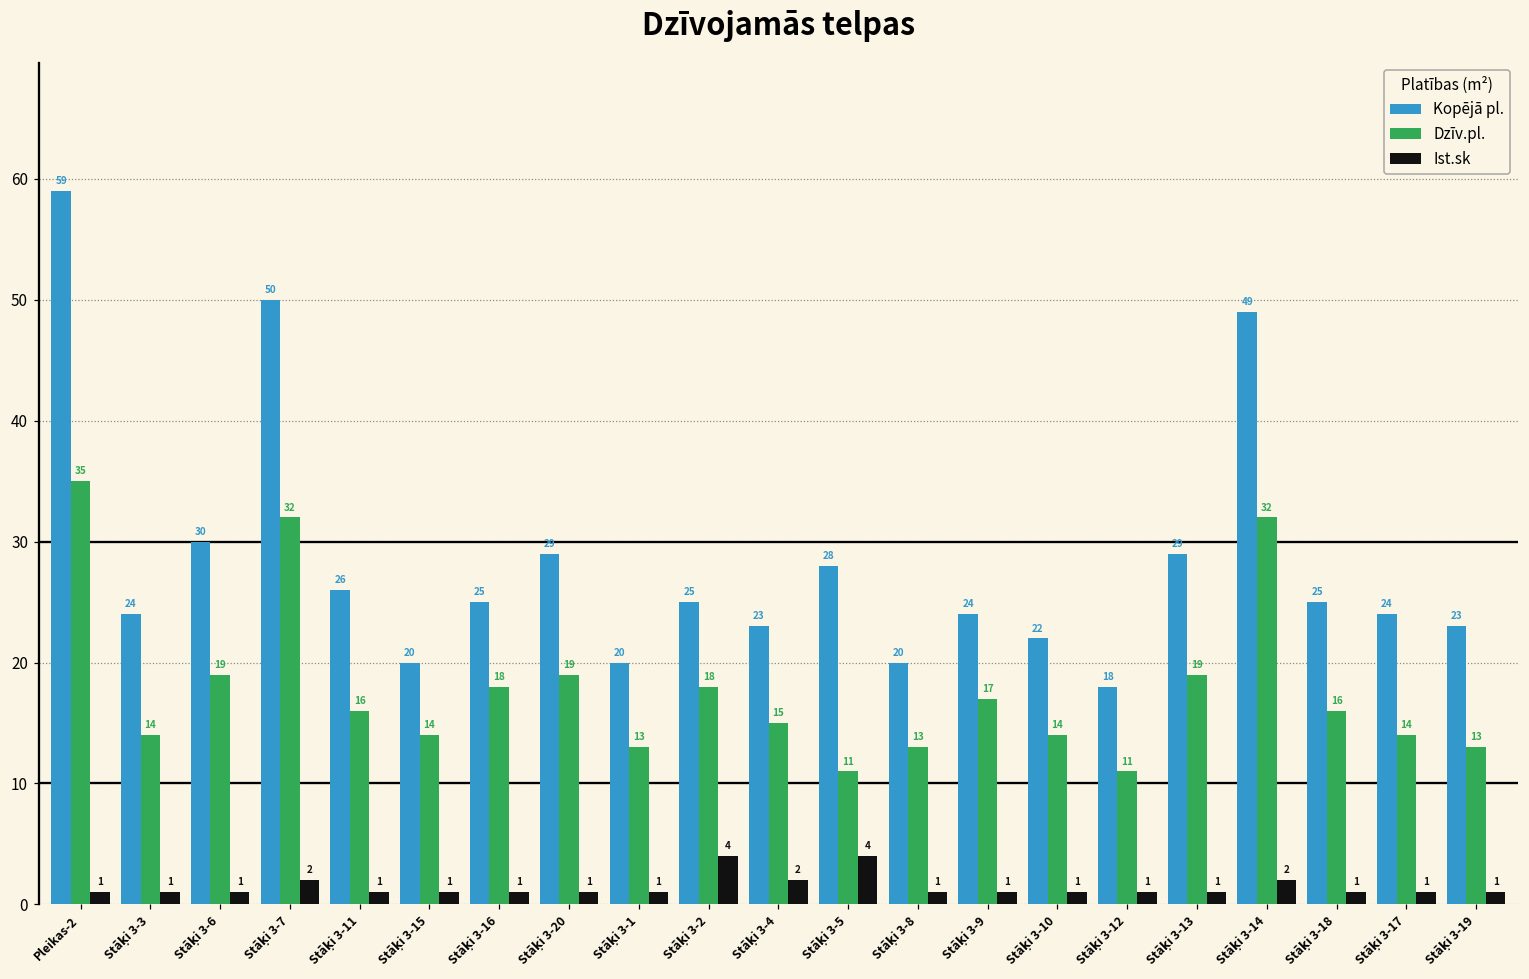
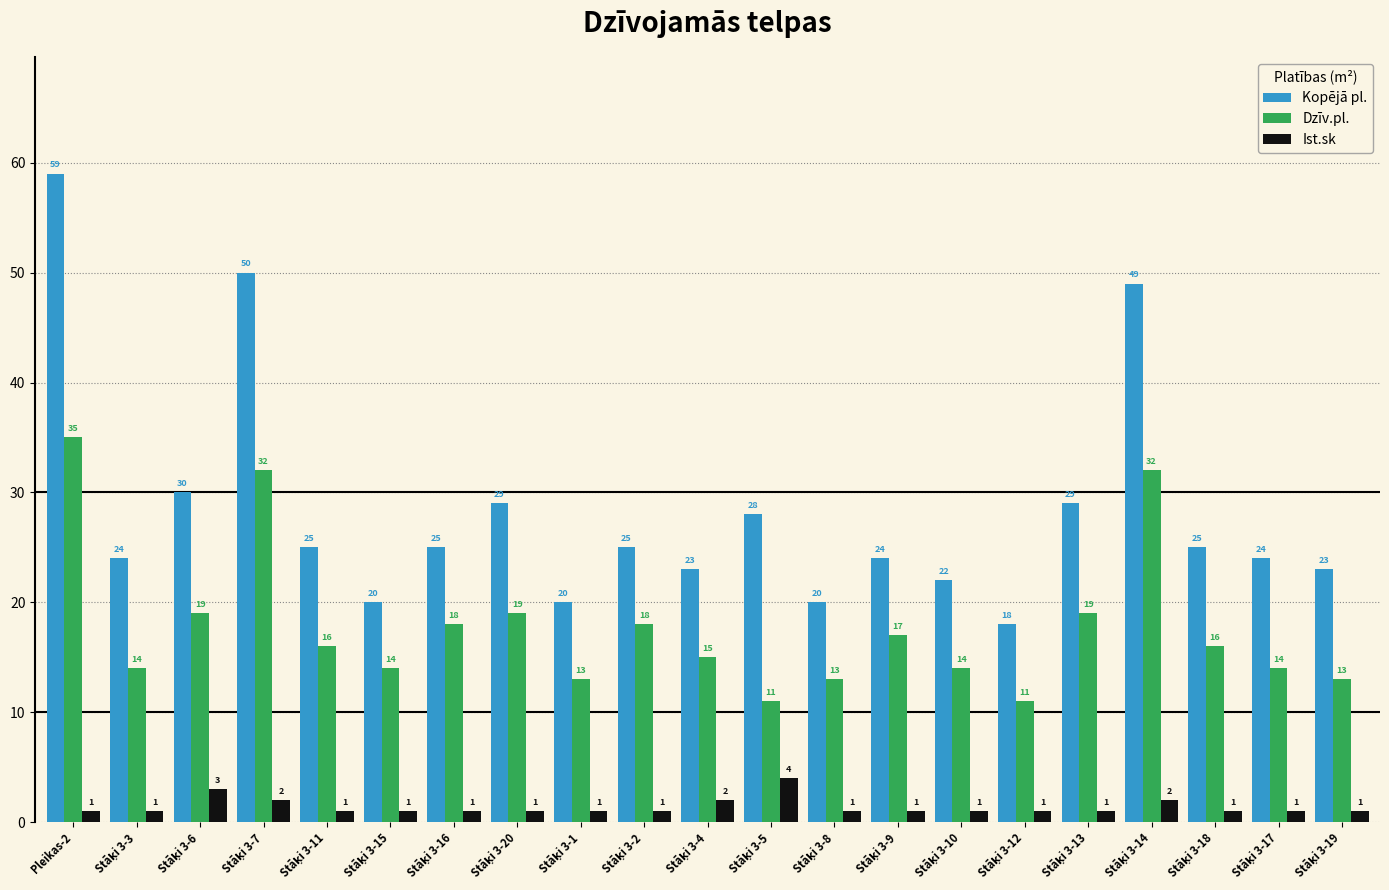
  {
    "Kopējā pl.": {
      "Pleikas-2": 59,
      "Stāķi 3-3": 24,
      "Stāķi 3-6": 30,
      "Stāķi 3-7": 50,
-     "Stāķi 3-11": 26,
+     "Stāķi 3-11": 25,
      "Stāķi 3-15": 20,
      "Stāķi 3-16": 25,
      "Stāķi 3-20": 29,
      "Stāķi 3-1": 20,
      "Stāķi 3-2": 25,
      "Stāķi 3-4": 23,
      "Stāķi 3-5": 28,
      "Stāķi 3-8": 20,
      "Stāķi 3-9": 24,
      "Stāķi 3-10": 22,
      "Stāķi 3-12": 18,
      "Stāķi 3-13": 29,
      "Stāķi 3-14": 49,
      "Stāķi 3-18": 25,
      "Stāķi 3-17": 24,
      "Stāķi 3-19": 23
    },
    "Dzīv.pl.": {
      "Pleikas-2": 35,
      "Stāķi 3-3": 14,
      "Stāķi 3-6": 19,
      "Stāķi 3-7": 32,
      "Stāķi 3-11": 16,
      "Stāķi 3-15": 14,
      "Stāķi 3-16": 18,
      "Stāķi 3-20": 19,
      "Stāķi 3-1": 13,
      "Stāķi 3-2": 18,
      "Stāķi 3-4": 15,
      "Stāķi 3-5": 11,
      "Stāķi 3-8": 13,
      "Stāķi 3-9": 17,
      "Stāķi 3-10": 14,
      "Stāķi 3-12": 11,
      "Stāķi 3-13": 19,
      "Stāķi 3-14": 32,
      "Stāķi 3-18": 16,
      "Stāķi 3-17": 14,
      "Stāķi 3-19": 13
    },
    "Ist.sk": {
      "Pleikas-2": 1,
      "Stāķi 3-3": 1,
-     "Stāķi 3-6": 1,
+     "Stāķi 3-6": 3,
      "Stāķi 3-7": 2,
      "Stāķi 3-11": 1,
      "Stāķi 3-15": 1,
      "Stāķi 3-16": 1,
      "Stāķi 3-20": 1,
      "Stāķi 3-1": 1,
-     "Stāķi 3-2": 4,
+     "Stāķi 3-2": 1,
      "Stāķi 3-4": 2,
      "Stāķi 3-5": 4,
      "Stāķi 3-8": 1,
      "Stāķi 3-9": 1,
      "Stāķi 3-10": 1,
      "Stāķi 3-12": 1,
      "Stāķi 3-13": 1,
      "Stāķi 3-14": 2,
      "Stāķi 3-18": 1,
      "Stāķi 3-17": 1,
      "Stāķi 3-19": 1
    }
  }
